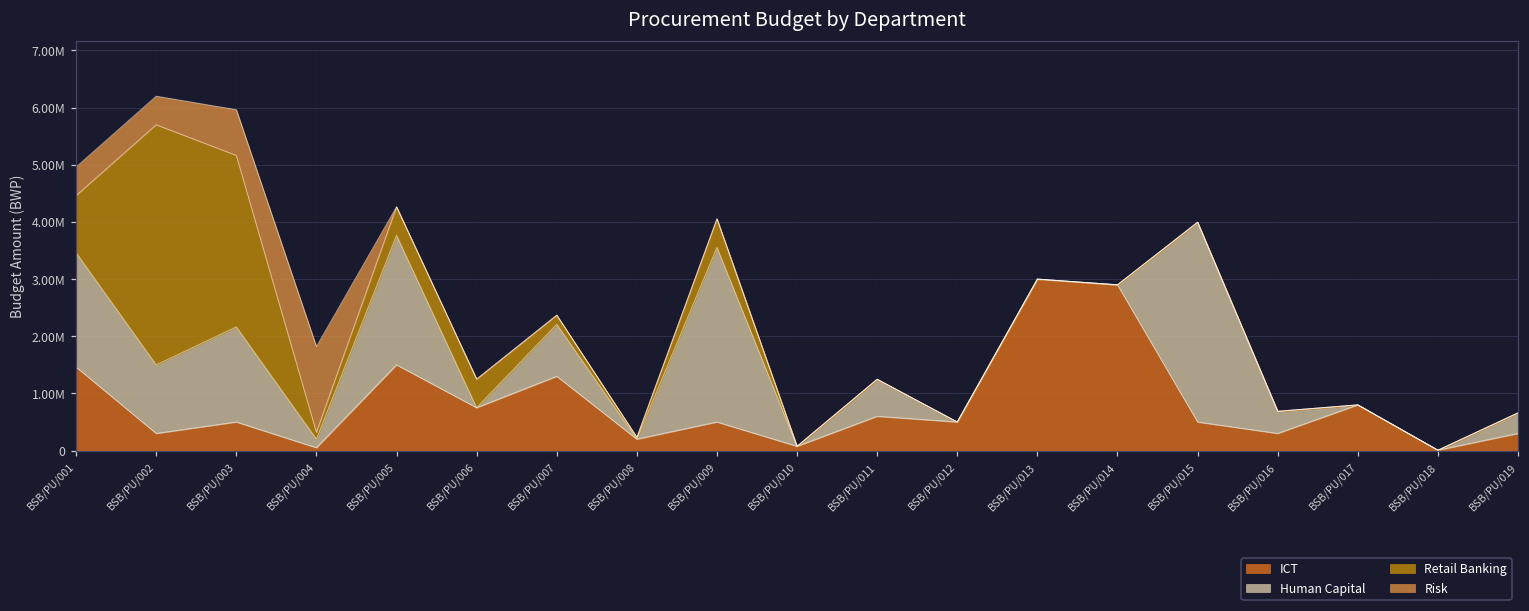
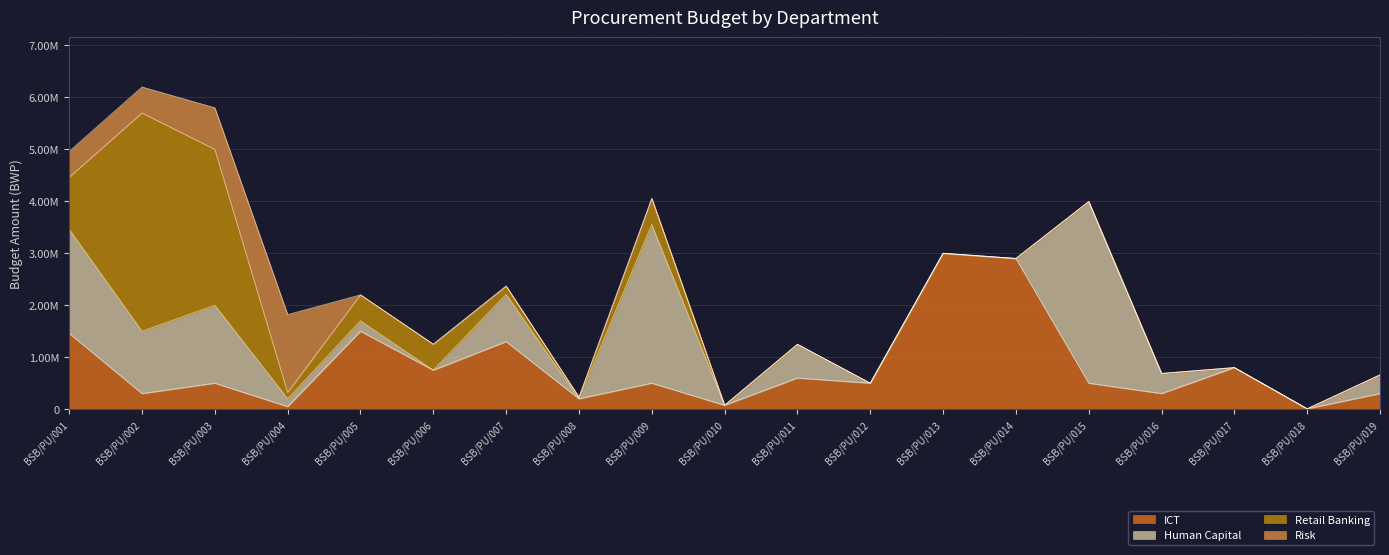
  {
    "Human Capital": {
      "BSB/PU/001": 2000000,
      "BSB/PU/002": 1200000,
-     "BSB/PU/003": 1700000,
+     "BSB/PU/003": 1500000,
      "BSB/PU/004": 200000,
-     "BSB/PU/005": 2300000,
+     "BSB/PU/005": 200000,
      "BSB/PU/007": 900000,
      "BSB/PU/009": 3100000
    }
  }
